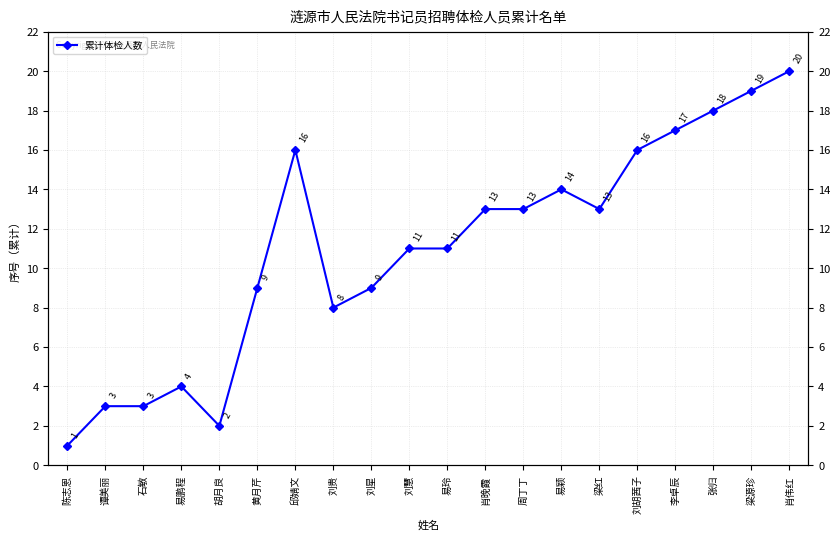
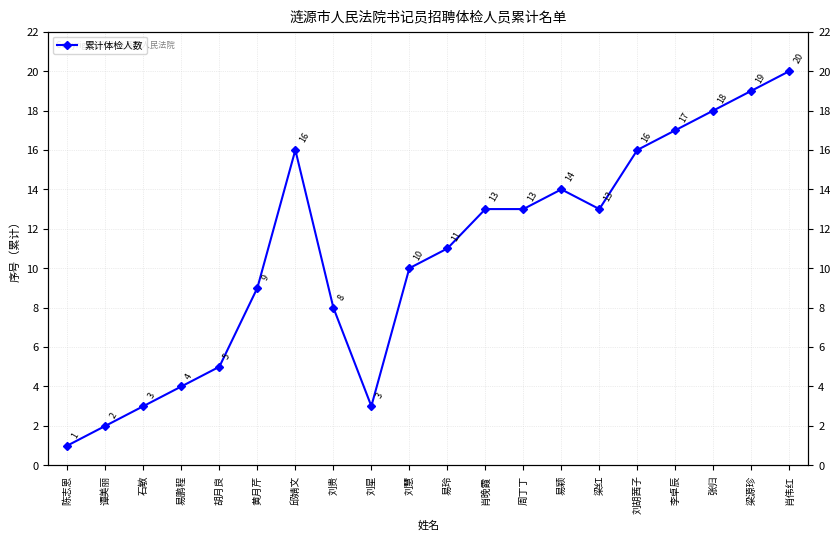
  {
    "陈志恩": 1,
-   "谭美丽": 3,
+   "谭美丽": 2,
    "石敏": 3,
    "易鹏程": 4,
-   "胡月良": 2,
+   "胡月良": 5,
    "黄月芹": 9,
    "邱婧文": 16,
    "刘贵": 8,
-   "刘星": 9,
-   "刘慧": 11,
+   "刘星": 3,
+   "刘慧": 10,
    "易玲": 11,
    "肖晚霞": 13,
    "周丁丁": 13,
    "易颖": 14,
    "梁红": 13,
    "刘胡茜子": 16,
    "李卓辰": 17,
    "张归": 18,
    "梁源珍": 19,
    "肖伟红": 20
  }
